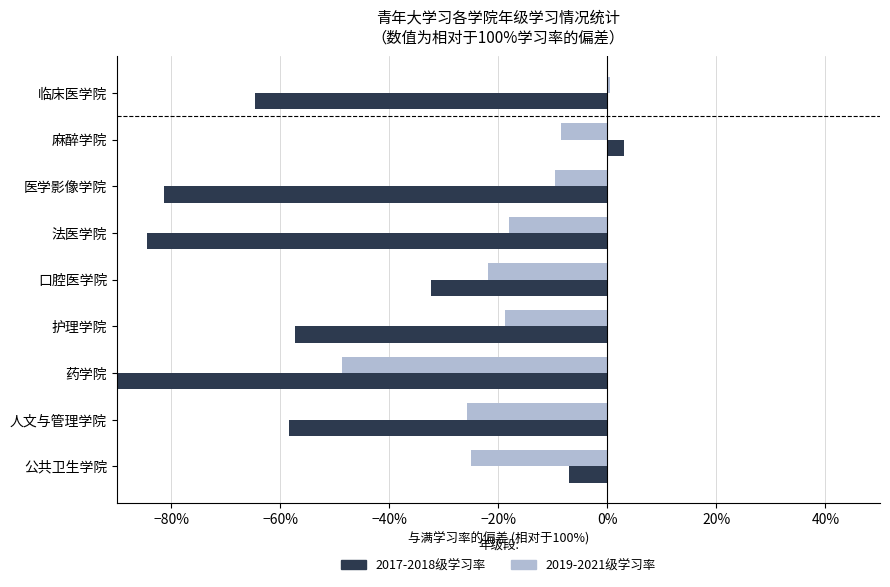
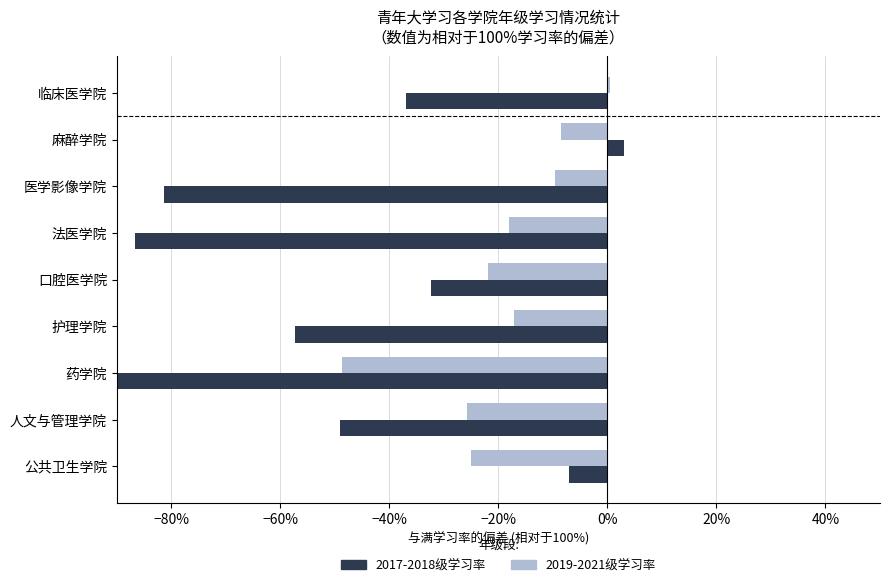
  {
    "2017-2018级学习率": {
-     "临床医学院": "-65%",
+     "临床医学院": "-37%",
      "麻醉学院": "3%",
      "医学影像学院": "-81%",
-     "法医学院": "-84%",
+     "法医学院": "-87%",
      "口腔医学院": "-32%",
      "护理学院": "-57%",
-     "人文与管理学院": "-58%",
+     "人文与管理学院": "-49%",
      "公共卫生学院": "-7%"
    },
    "2019-2021级学习率": {
      "麻醉学院": "-9%",
      "医学影像学院": "-10%",
      "法医学院": "-18%",
      "口腔医学院": "-22%",
-     "护理学院": "-19%",
+     "护理学院": "-17%",
      "药学院": "-49%",
      "人文与管理学院": "-26%",
      "公共卫生学院": "-25%"
    }
  }
